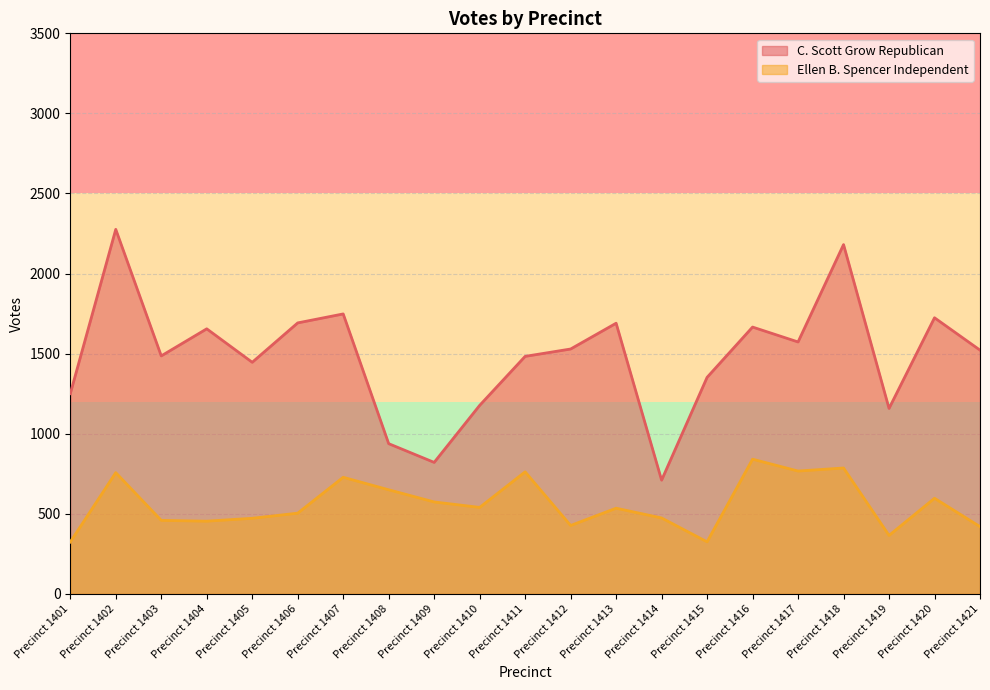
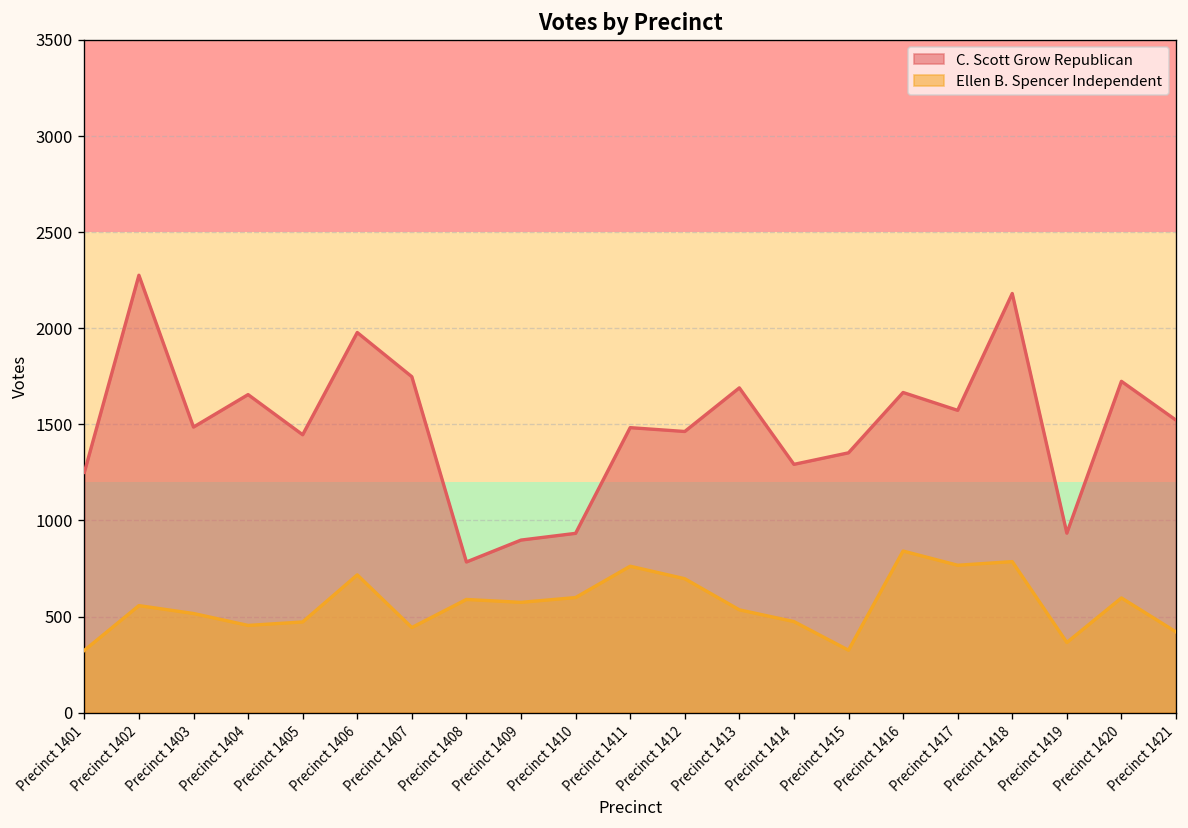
  {
    "C. Scott Grow Republican": {
      "Precinct 1401": 1250,
      "Precinct 1402": 2280,
      "Precinct 1403": 1490,
      "Precinct 1404": 1660,
      "Precinct 1405": 1450,
-     "Precinct 1406": 1690,
+     "Precinct 1406": 1980,
      "Precinct 1407": 1750,
-     "Precinct 1408": 940,
-     "Precinct 1409": 820,
-     "Precinct 1410": 1180,
+     "Precinct 1408": 780,
+     "Precinct 1409": 900,
+     "Precinct 1410": 930,
      "Precinct 1411": 1480,
-     "Precinct 1412": 1530,
+     "Precinct 1412": 1460,
      "Precinct 1413": 1690,
-     "Precinct 1414": 710,
+     "Precinct 1414": 1290,
      "Precinct 1415": 1350,
      "Precinct 1416": 1670,
      "Precinct 1417": 1570,
      "Precinct 1418": 2180,
-     "Precinct 1419": 1160,
+     "Precinct 1419": 930,
      "Precinct 1420": 1720,
      "Precinct 1421": 1520
    },
    "Ellen B. Spencer Independent": {
      "Precinct 1401": 320,
-     "Precinct 1402": 760,
-     "Precinct 1403": 460,
+     "Precinct 1402": 560,
+     "Precinct 1403": 520,
      "Precinct 1404": 450,
      "Precinct 1405": 470,
-     "Precinct 1406": 500,
-     "Precinct 1407": 730,
-     "Precinct 1408": 650,
+     "Precinct 1406": 720,
+     "Precinct 1407": 440,
+     "Precinct 1408": 590,
      "Precinct 1409": 570,
-     "Precinct 1410": 540,
+     "Precinct 1410": 600,
      "Precinct 1411": 760,
-     "Precinct 1412": 430,
+     "Precinct 1412": 700,
      "Precinct 1413": 540,
      "Precinct 1414": 470,
      "Precinct 1415": 330,
      "Precinct 1416": 840,
      "Precinct 1417": 770,
      "Precinct 1418": 790,
      "Precinct 1419": 370,
      "Precinct 1420": 600,
      "Precinct 1421": 420
    }
  }
